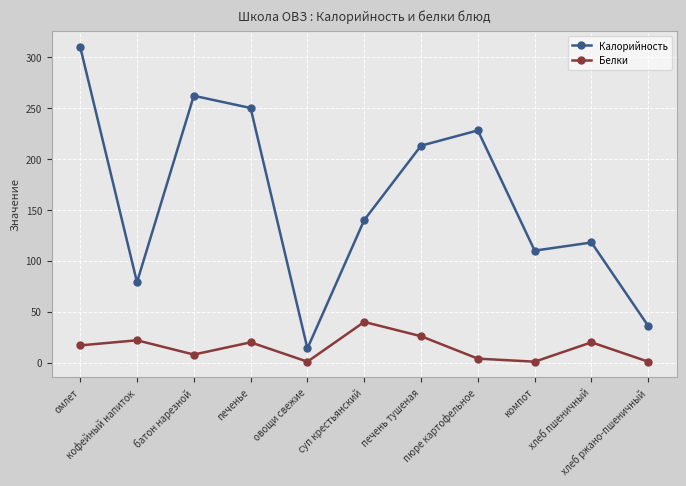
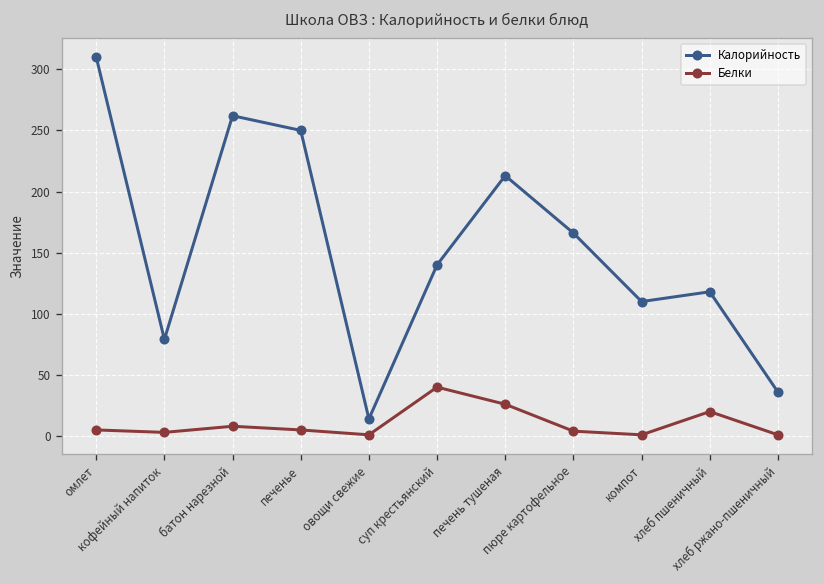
  {
    "Калорийность": {
      "омлет": 310,
      "кофейный напиток": 79,
      "батон нарезной": 262,
      "печенье": 250,
      "овощи свежие": 14,
      "суп крестьянский": 140,
      "печень тушеная": 213,
-     "пюре картофельное": 228,
+     "пюре картофельное": 166,
      "компот": 110,
      "хлеб пшеничный": 118,
      "хлеб ржано-пшеничный": 36
    },
    "Белки": {
-     "омлет": 17,
-     "кофейный напиток": 22,
+     "омлет": 5,
+     "кофейный напиток": 3,
      "батон нарезной": 8,
-     "печенье": 20,
+     "печенье": 5,
      "овощи свежие": 1,
      "суп крестьянский": 40,
      "печень тушеная": 26,
      "пюре картофельное": 4,
      "компот": 1,
      "хлеб пшеничный": 20,
      "хлеб ржано-пшеничный": 1
    }
  }
